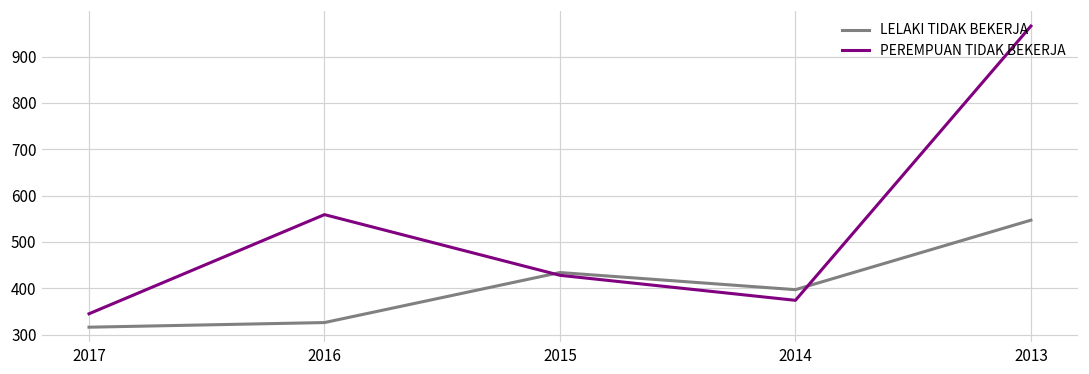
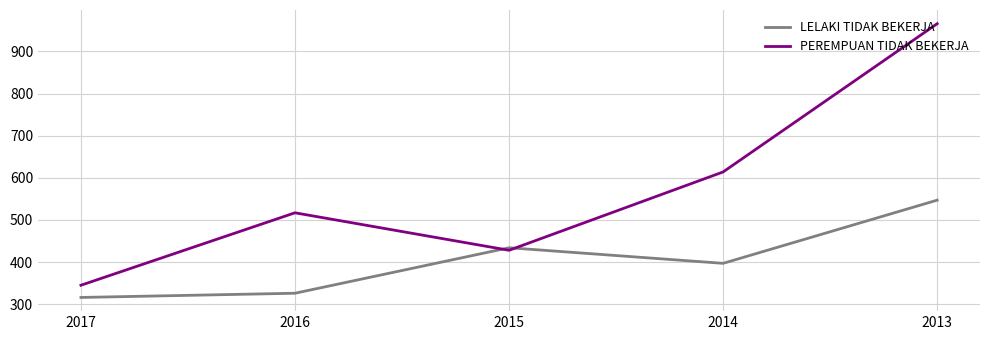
  {
    "LELAKI TIDAK BEKERJA": {
      "2017": 320,
      "2016": 330,
      "2014": 400,
      "2013": 550
    },
    "PEREMPUAN TIDAK BEKERJA": {
      "2017": 350,
-     "2016": 560,
-     "2014": 370,
+     "2016": 520,
+     "2014": 610,
      "2013": 970
    }
  }
